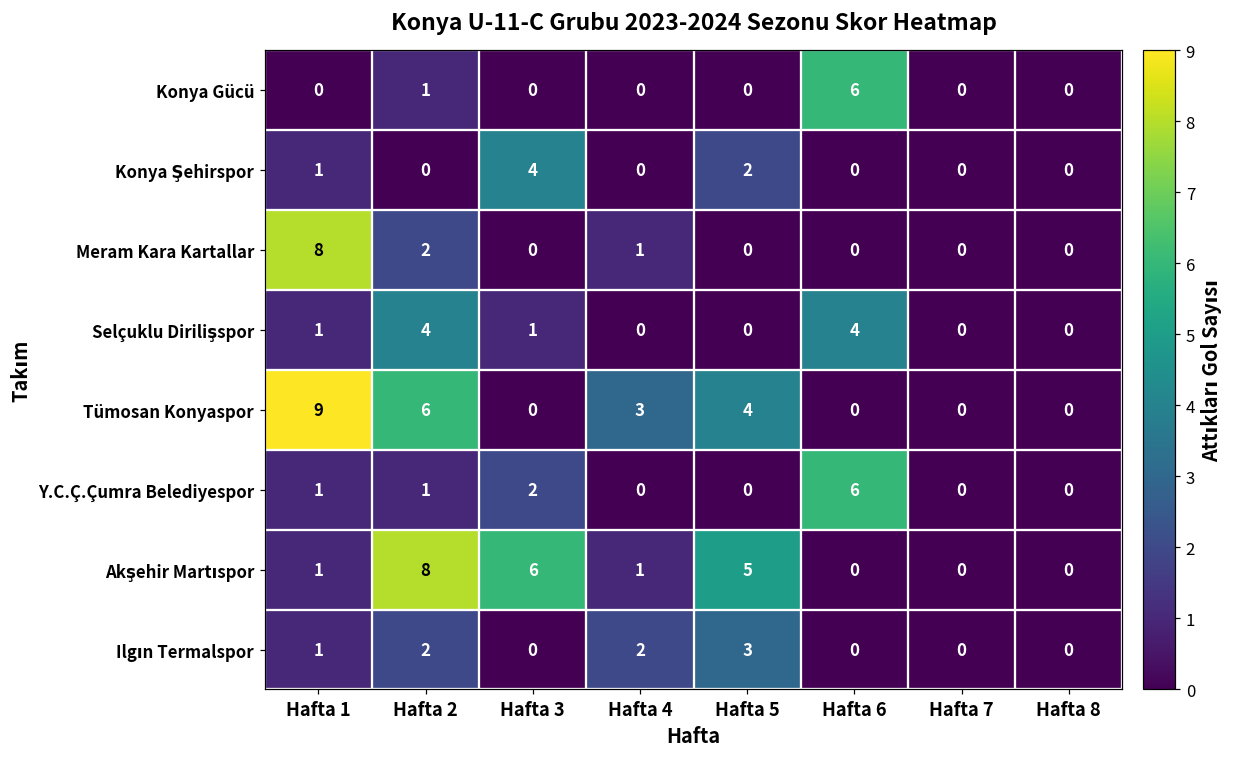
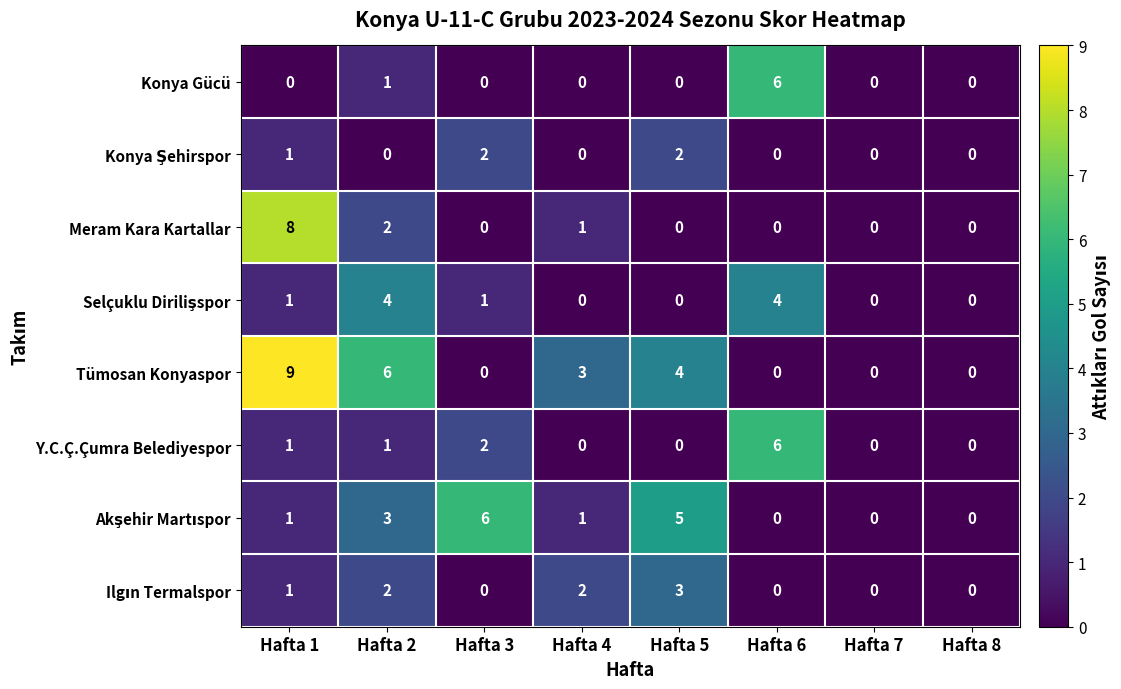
  {
    "Konya Gücü": {
      "Hafta 1": 0,
      "Hafta 2": 1,
      "Hafta 3": 0,
      "Hafta 4": 0,
      "Hafta 5": 0,
      "Hafta 6": 6,
      "Hafta 7": 0,
      "Hafta 8": 0
    },
    "Konya Şehirspor": {
      "Hafta 1": 1,
      "Hafta 2": 0,
-     "Hafta 3": 4,
+     "Hafta 3": 2,
      "Hafta 4": 0,
      "Hafta 5": 2,
      "Hafta 6": 0,
      "Hafta 7": 0,
      "Hafta 8": 0
    },
    "Meram Kara Kartallar": {
      "Hafta 1": 8,
      "Hafta 2": 2,
      "Hafta 3": 0,
      "Hafta 4": 1,
      "Hafta 5": 0,
      "Hafta 6": 0,
      "Hafta 7": 0,
      "Hafta 8": 0
    },
    "Selçuklu Dirilişspor": {
      "Hafta 1": 1,
      "Hafta 2": 4,
      "Hafta 3": 1,
      "Hafta 4": 0,
      "Hafta 5": 0,
      "Hafta 6": 4,
      "Hafta 7": 0,
      "Hafta 8": 0
    },
    "Tümosan Konyaspor": {
      "Hafta 1": 9,
      "Hafta 2": 6,
      "Hafta 3": 0,
      "Hafta 4": 3,
      "Hafta 5": 4,
      "Hafta 6": 0,
      "Hafta 7": 0,
      "Hafta 8": 0
    },
    "Y.C.Ç.Çumra Belediyespor": {
      "Hafta 1": 1,
      "Hafta 2": 1,
      "Hafta 3": 2,
      "Hafta 4": 0,
      "Hafta 5": 0,
      "Hafta 6": 6,
      "Hafta 7": 0,
      "Hafta 8": 0
    },
    "Akşehir Martıspor": {
      "Hafta 1": 1,
-     "Hafta 2": 8,
+     "Hafta 2": 3,
      "Hafta 3": 6,
      "Hafta 4": 1,
      "Hafta 5": 5,
      "Hafta 6": 0,
      "Hafta 7": 0,
      "Hafta 8": 0
    },
    "Ilgın Termalspor": {
      "Hafta 1": 1,
      "Hafta 2": 2,
      "Hafta 3": 0,
      "Hafta 4": 2,
      "Hafta 5": 3,
      "Hafta 6": 0,
      "Hafta 7": 0,
      "Hafta 8": 0
    }
  }
